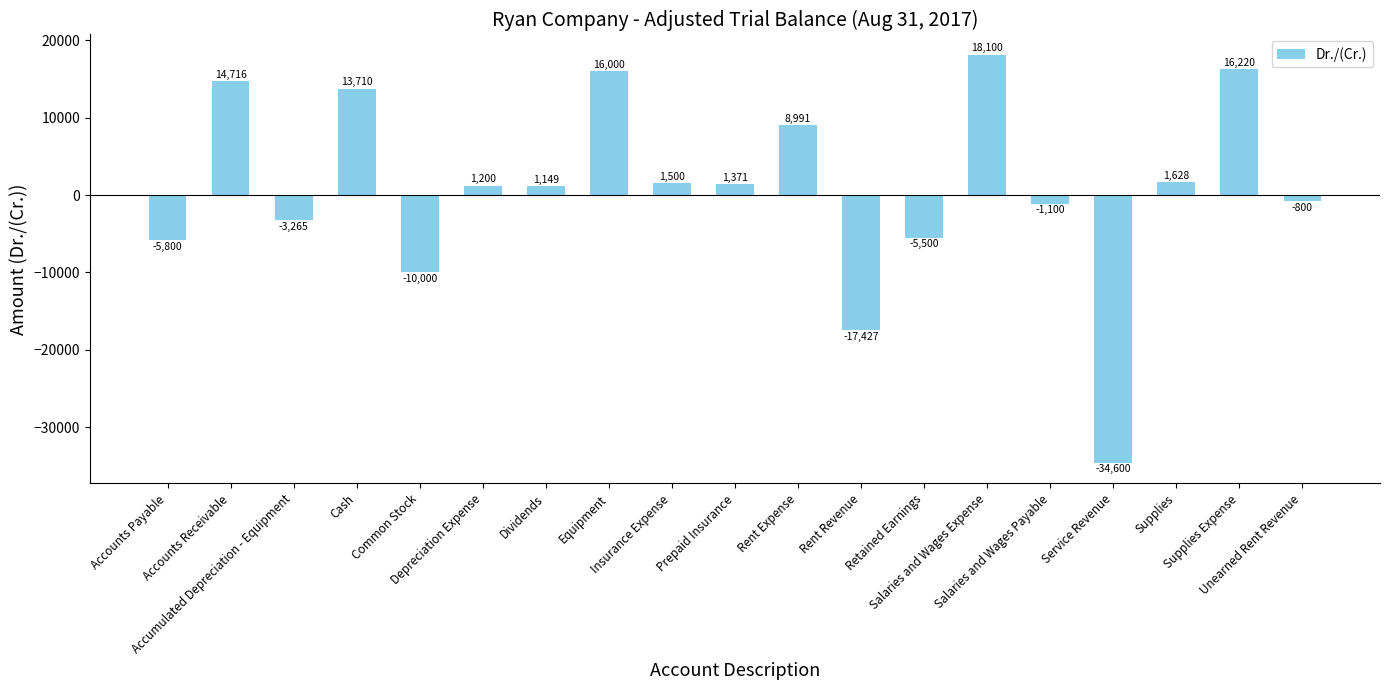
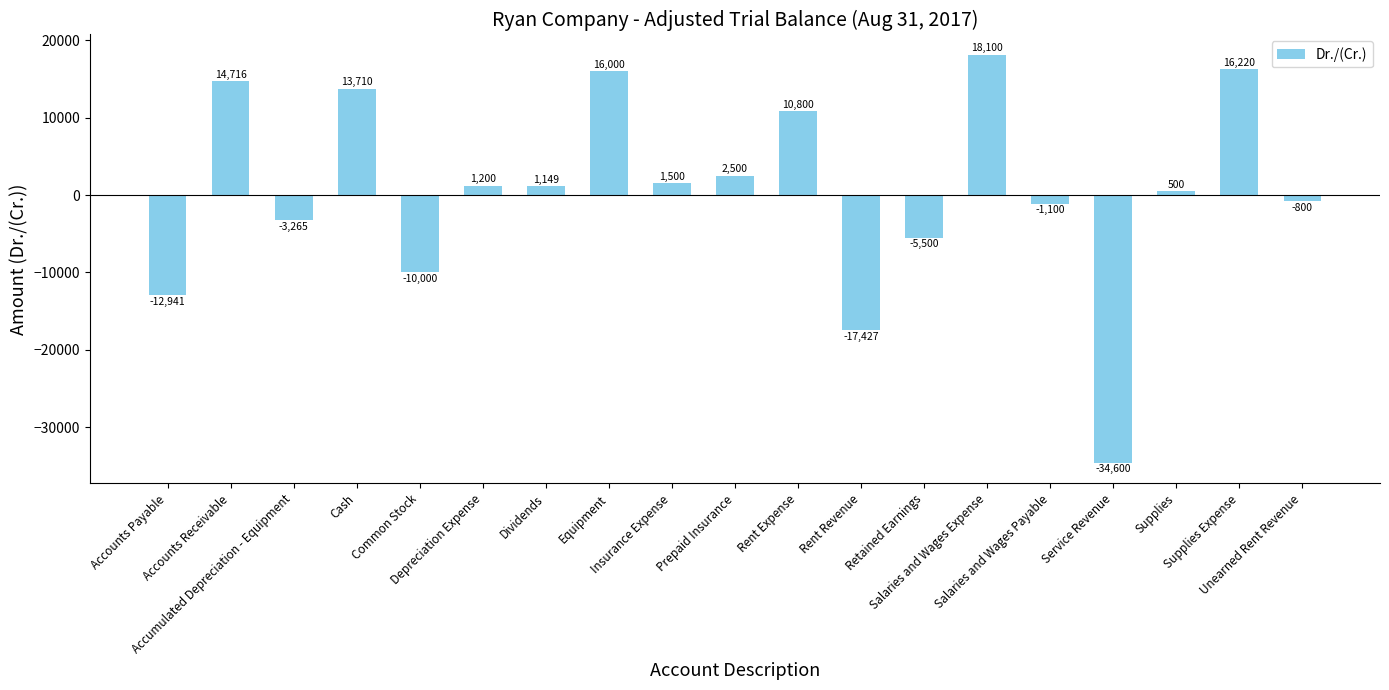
  {
-   "Accounts Payable": "-5,800",
+   "Accounts Payable": "-12,941",
    "Accounts Receivable": "14,716",
    "Accumulated Depreciation - Equipment": "-3,265",
    "Cash": "13,710",
    "Common Stock": "-10,000",
    "Depreciation Expense": "1,200",
    "Dividends": "1,149",
    "Equipment": "16,000",
    "Insurance Expense": "1,500",
-   "Prepaid Insurance": "1,371",
-   "Rent Expense": "8,991",
+   "Prepaid Insurance": "2,500",
+   "Rent Expense": "10,800",
    "Rent Revenue": "-17,427",
    "Retained Earnings": "-5,500",
    "Salaries and Wages Expense": "18,100",
    "Salaries and Wages Payable": "-1,100",
    "Service Revenue": "-34,600",
-   "Supplies": "1,628",
+   "Supplies": "500",
    "Supplies Expense": "16,220",
    "Unearned Rent Revenue": "-800"
  }
